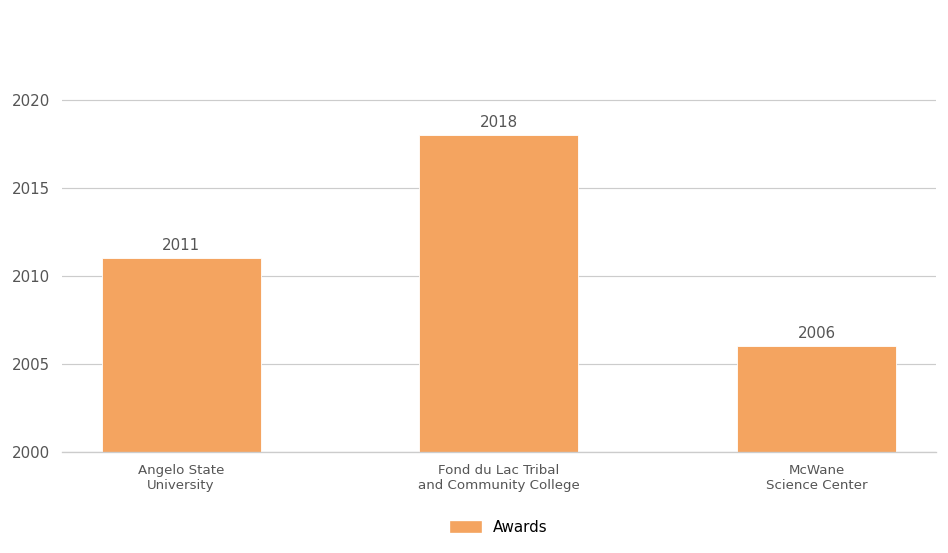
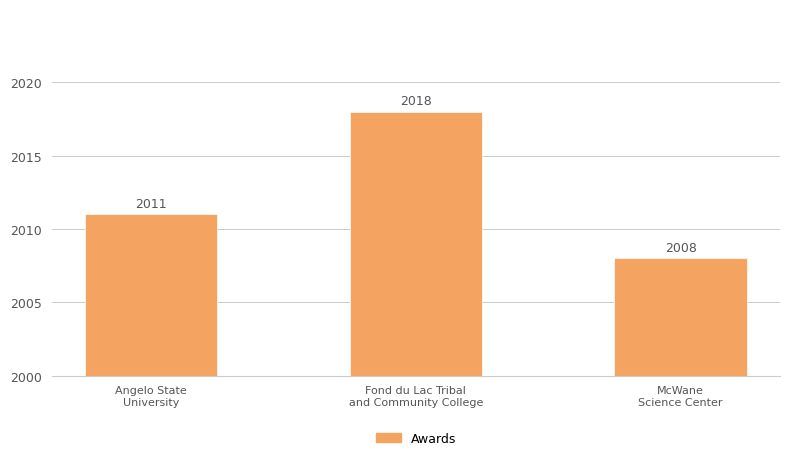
  {
    "Angelo State University": 2011,
    "Fond du Lac Tribal and Community College": 2018,
-   "McWane Science Center": 2006
+   "McWane Science Center": 2008
  }
